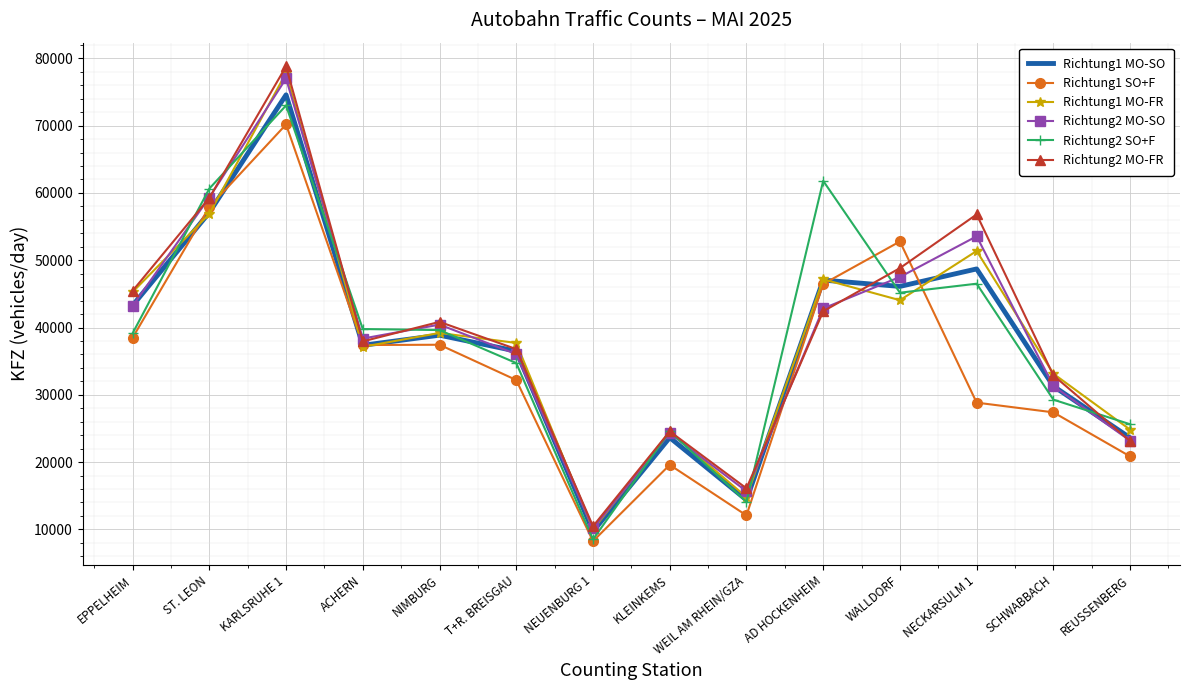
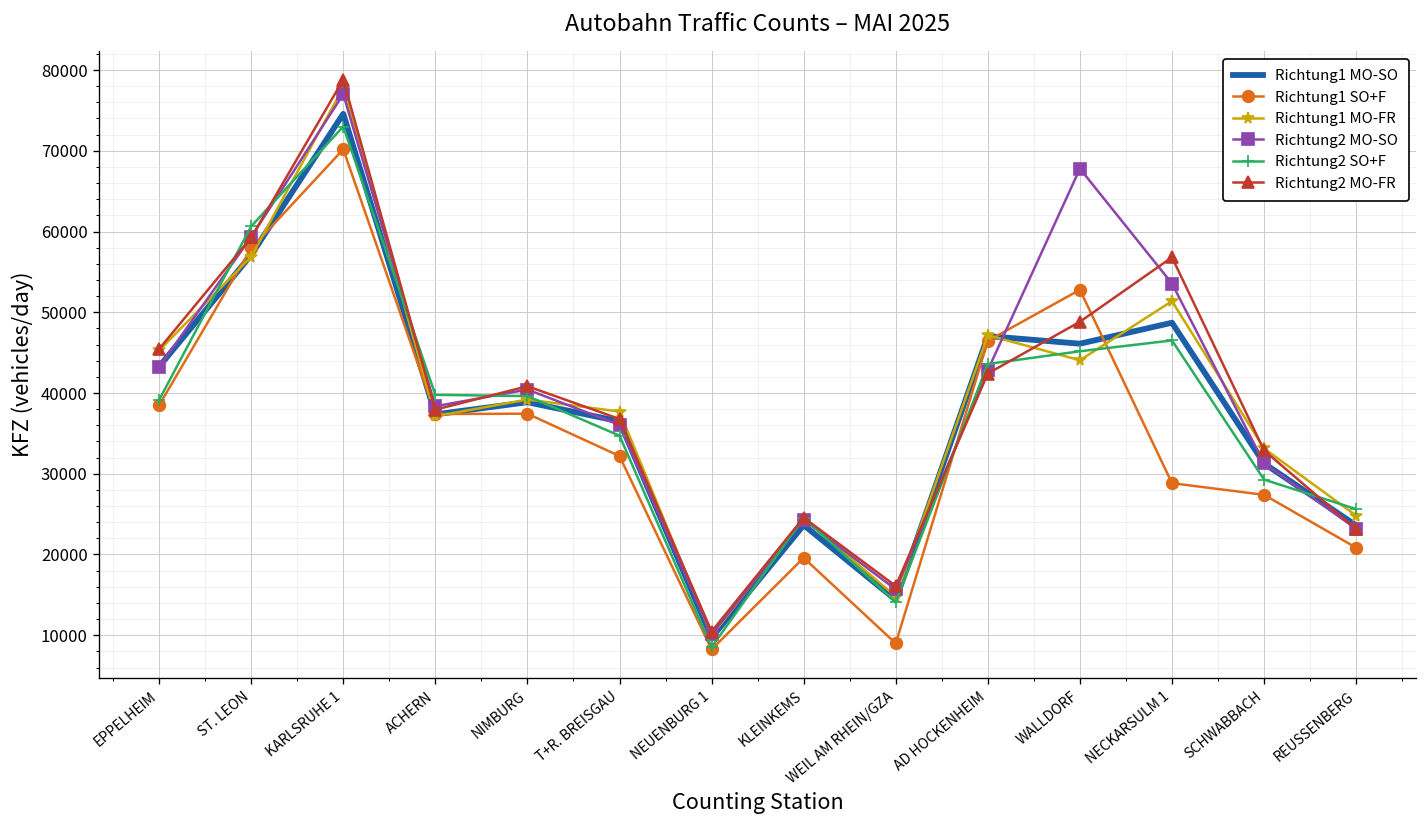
  {
    "Richtung1 MO-SO": {
      "KARLSRUHE 1": 75000,
      "KLEINKEMS": 24000,
      "WALLDORF": 46000,
      "NECKARSULM 1": 49000,
      "REUSSENBERG": 24000
    },
    "Richtung1 SO+F": {
      "EPPELHEIM": 38000,
      "ST. LEON": 58000,
      "KARLSRUHE 1": 70000,
      "NIMBURG": 37000,
      "T+R. BREISGAU": 32000,
      "KLEINKEMS": 20000,
-     "WEIL AM RHEIN/GZA": 12000,
+     "WEIL AM RHEIN/GZA": 9000,
      "AD HOCKENHEIM": 46000,
      "WALLDORF": 53000,
      "NECKARSULM 1": 29000,
      "SCHWABBACH": 27000,
      "REUSSENBERG": 21000
    },
    "Richtung1 MO-FR": {
      "KARLSRUHE 1": 78000,
      "T+R. BREISGAU": 38000,
      "WEIL AM RHEIN/GZA": 15000,
      "WALLDORF": 44000,
      "NECKARSULM 1": 51000,
      "REUSSENBERG": 25000
    },
    "Richtung2 MO-SO": {
      "KARLSRUHE 1": 77000,
      "ACHERN": 38000,
      "NIMBURG": 40000,
      "T+R. BREISGAU": 36000,
      "WEIL AM RHEIN/GZA": 16000,
      "AD HOCKENHEIM": 43000,
-     "WALLDORF": 48000,
+     "WALLDORF": 68000,
      "NECKARSULM 1": 54000
    },
    "Richtung2 SO+F": {
      "EPPELHEIM": 39000,
      "ST. LEON": 61000,
      "KARLSRUHE 1": 73000,
      "ACHERN": 40000,
      "NIMBURG": 40000,
      "T+R. BREISGAU": 35000,
-     "AD HOCKENHEIM": 62000,
+     "AD HOCKENHEIM": 44000,
      "WALLDORF": 45000,
      "NECKARSULM 1": 47000,
      "SCHWABBACH": 29000,
      "REUSSENBERG": 26000
    },
    "Richtung2 MO-FR": {
      "KARLSRUHE 1": 79000,
      "ACHERN": 38000,
      "NIMBURG": 41000,
      "WEIL AM RHEIN/GZA": 16000,
      "AD HOCKENHEIM": 42000,
      "WALLDORF": 49000,
      "NECKARSULM 1": 57000
    }
  }
